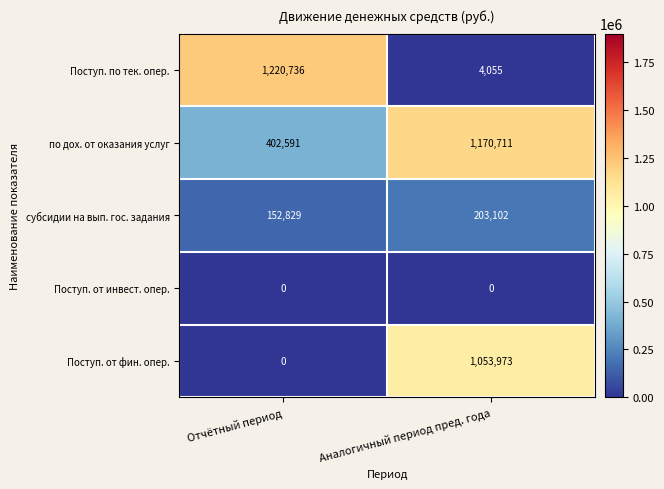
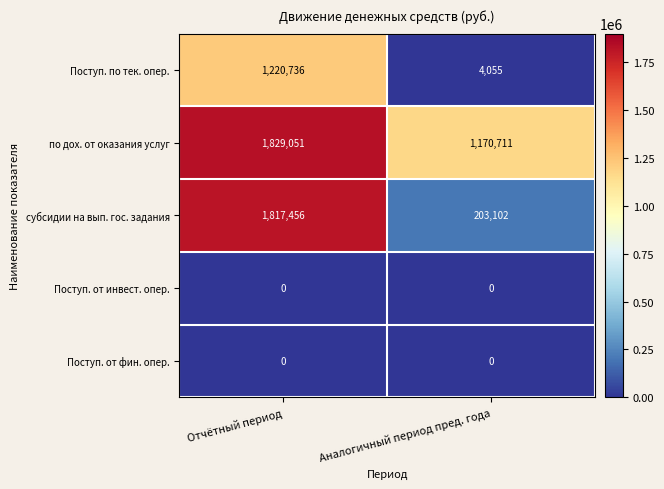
  {
    "Поступ. по тек. опер.": {
      "Отчётный период": "1,220,736",
      "Аналогичный период пред. года": "4,055"
    },
    "по дох. от оказания услуг": {
-     "Отчётный период": "402,591",
+     "Отчётный период": "1,829,051",
      "Аналогичный период пред. года": "1,170,711"
    },
    "субсидии на вып. гос. задания": {
-     "Отчётный период": "152,829",
+     "Отчётный период": "1,817,456",
      "Аналогичный период пред. года": "203,102"
    },
    "Поступ. от инвест. опер.": {
      "Отчётный период": "0",
      "Аналогичный период пред. года": "0"
    },
    "Поступ. от фин. опер.": {
      "Отчётный период": "0",
-     "Аналогичный период пред. года": "1,053,973"
+     "Аналогичный период пред. года": "0"
    }
  }
